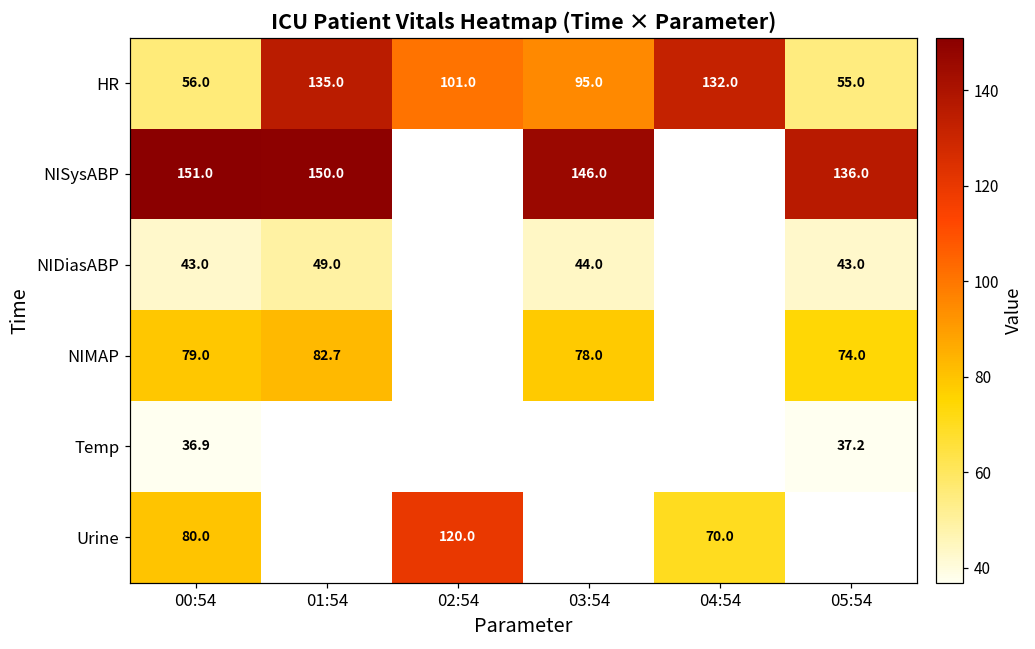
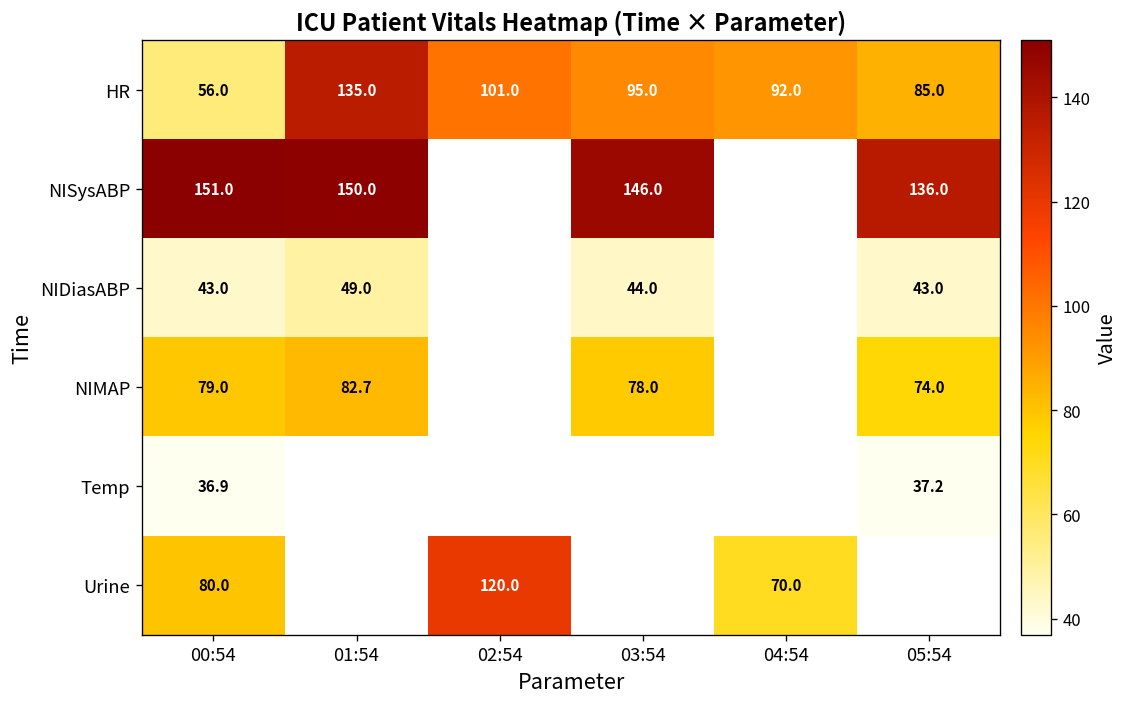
  {
    "HR": {
      "00:54": 56.0,
      "01:54": 135.0,
      "02:54": 101.0,
      "03:54": 95.0,
-     "04:54": 132.0,
-     "05:54": 55.0
+     "04:54": 92.0,
+     "05:54": 85.0
    },
    "NISysABP": {
      "00:54": 151.0,
      "01:54": 150.0,
      "03:54": 146.0,
      "05:54": 136.0
    },
    "NIDiasABP": {
      "00:54": 43.0,
      "01:54": 49.0,
      "03:54": 44.0,
      "05:54": 43.0
    },
    "NIMAP": {
      "00:54": 79.0,
      "01:54": 82.7,
      "03:54": 78.0,
      "05:54": 74.0
    },
    "Temp": {
      "00:54": 36.9,
      "05:54": 37.2
    },
    "Urine": {
      "00:54": 80.0,
      "02:54": 120.0,
      "04:54": 70.0
    }
  }
